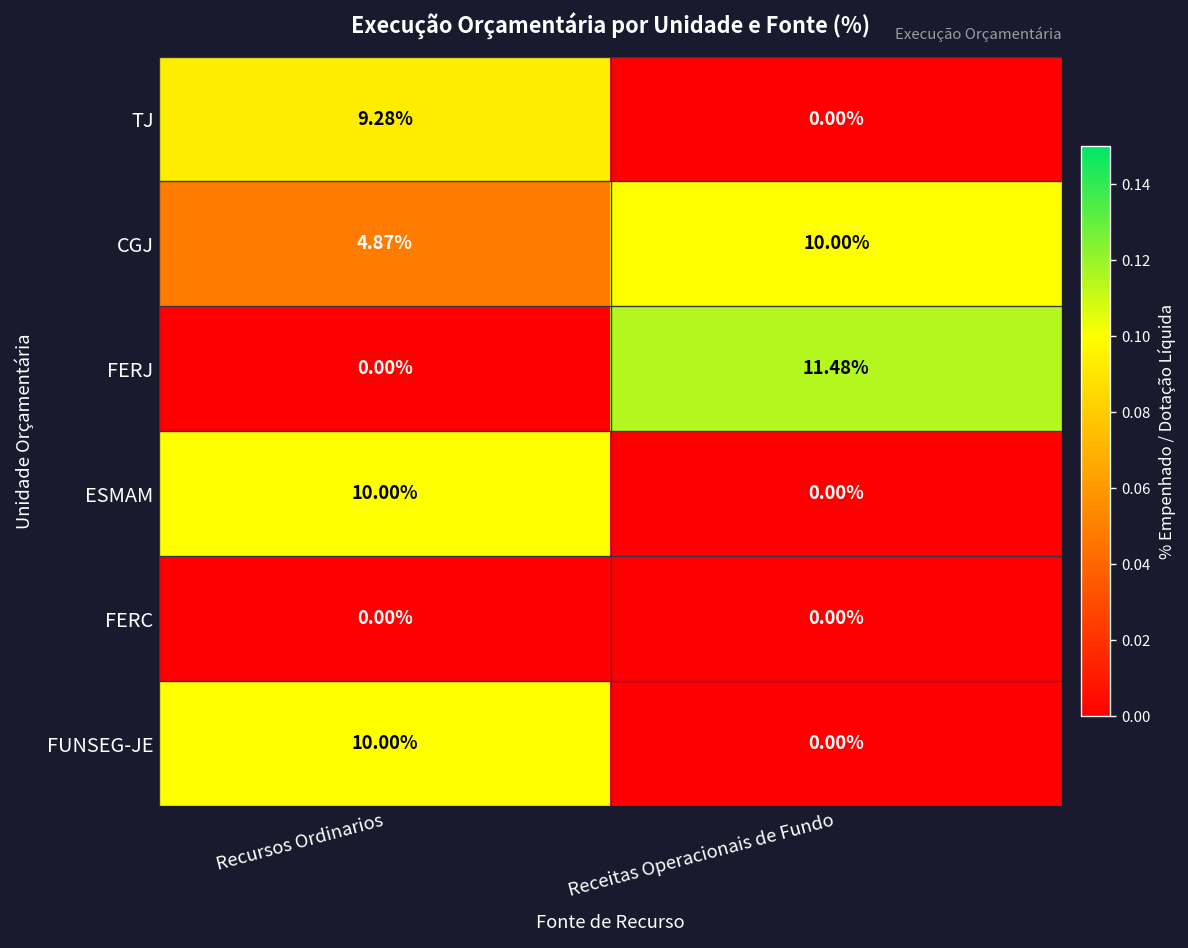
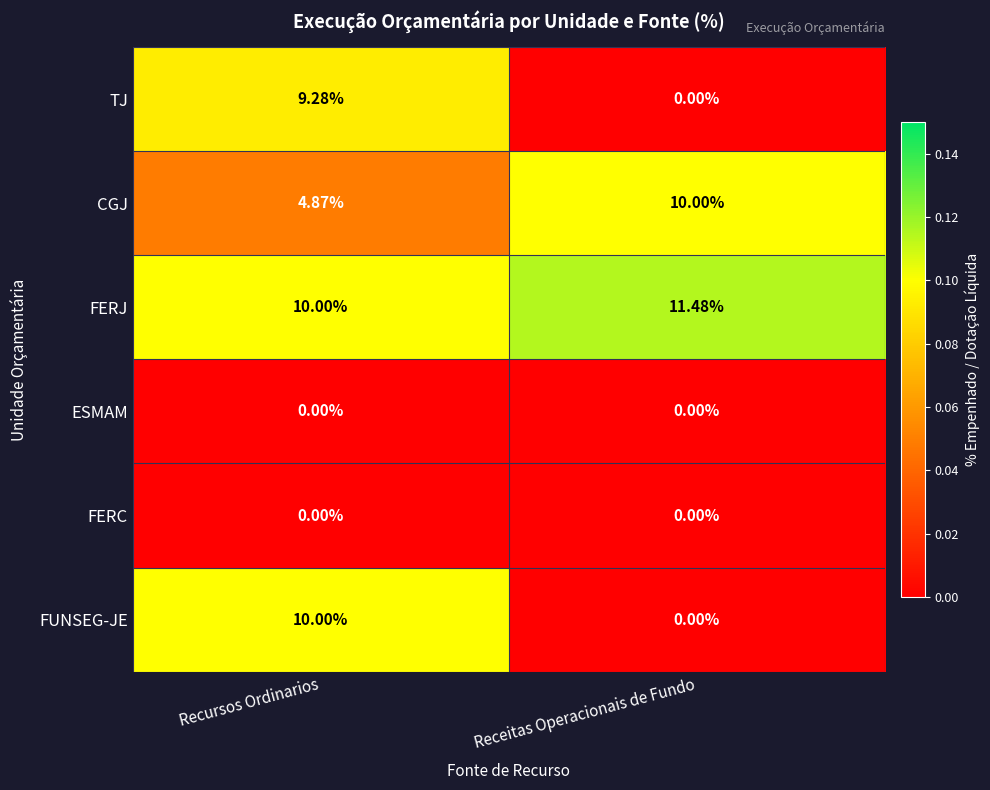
  {
    "TJ": {
      "Recursos Ordinarios": "9.28%",
      "Receitas Operacionais de Fundo": "0.00%"
    },
    "CGJ": {
      "Recursos Ordinarios": "4.87%",
      "Receitas Operacionais de Fundo": "10.00%"
    },
    "FERJ": {
-     "Recursos Ordinarios": "0.00%",
+     "Recursos Ordinarios": "10.00%",
      "Receitas Operacionais de Fundo": "11.48%"
    },
    "ESMAM": {
-     "Recursos Ordinarios": "10.00%",
+     "Recursos Ordinarios": "0.00%",
      "Receitas Operacionais de Fundo": "0.00%"
    },
    "FERC": {
      "Recursos Ordinarios": "0.00%",
      "Receitas Operacionais de Fundo": "0.00%"
    },
    "FUNSEG-JE": {
      "Recursos Ordinarios": "10.00%",
      "Receitas Operacionais de Fundo": "0.00%"
    }
  }
